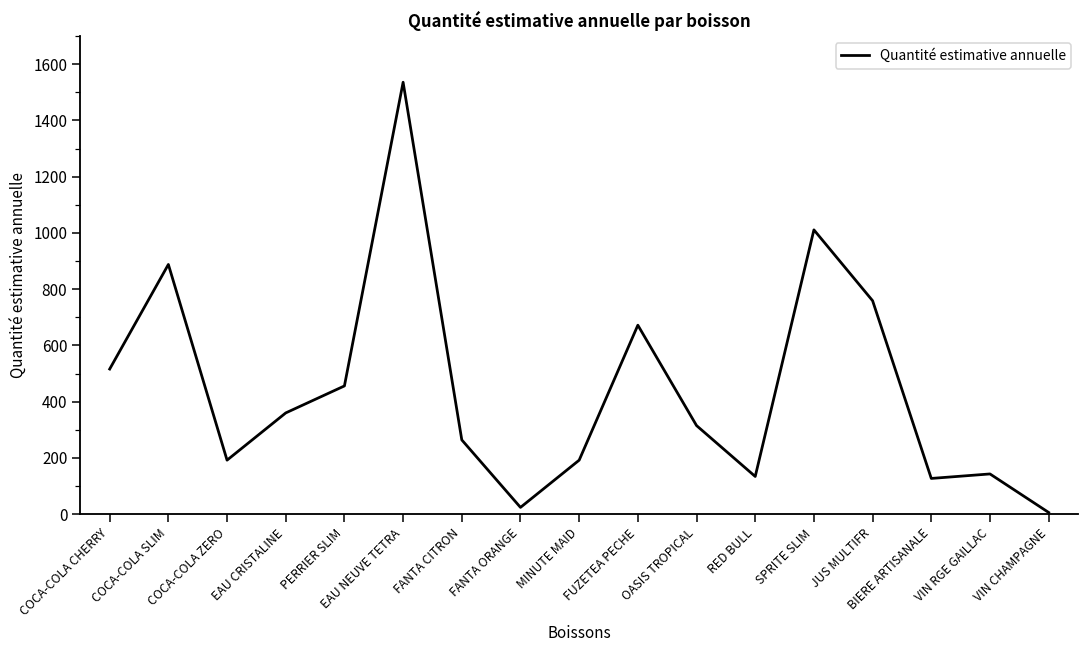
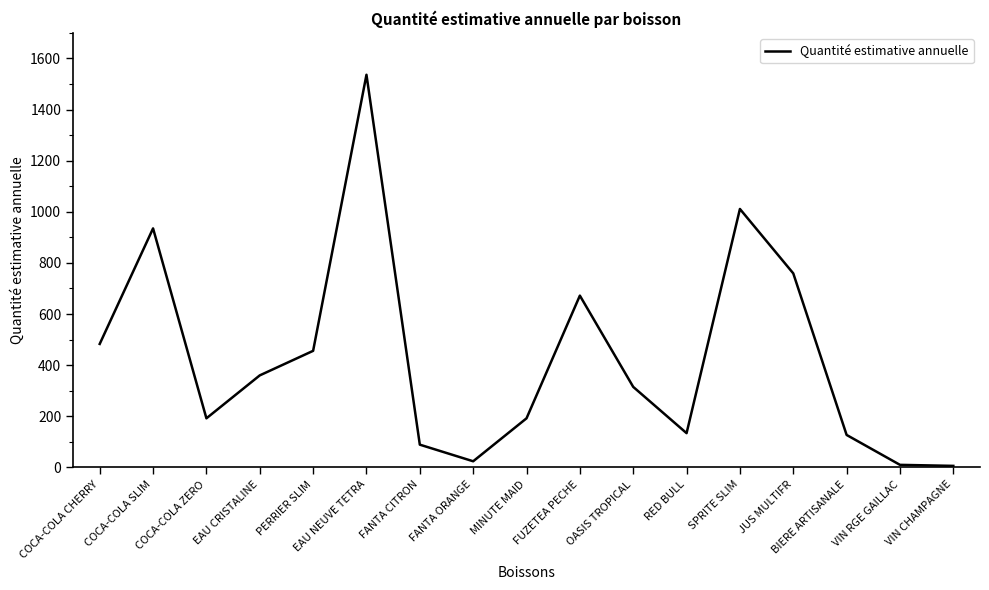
  {
-   "COCA-COLA CHERRY": 520,
-   "COCA-COLA SLIM": 890,
+   "COCA-COLA CHERRY": 480,
+   "COCA-COLA SLIM": 940,
    "COCA-COLA ZERO": 190,
    "EAU CRISTALINE": 360,
    "PERRIER SLIM": 460,
    "EAU NEUVE TETRA": 1540,
-   "FANTA CITRON": 260,
+   "FANTA CITRON": 90,
    "FANTA ORANGE": 20,
    "MINUTE MAID": 190,
    "FUZETEA PECHE": 670,
    "OASIS TROPICAL": 320,
    "RED BULL": 130,
    "SPRITE SLIM": 1010,
    "JUS MULTIFR": 760,
    "BIERE ARTISANALE": 130,
-   "VIN RGE GAILLAC": 140,
+   "VIN RGE GAILLAC": 10,
    "VIN CHAMPAGNE": 10
  }
